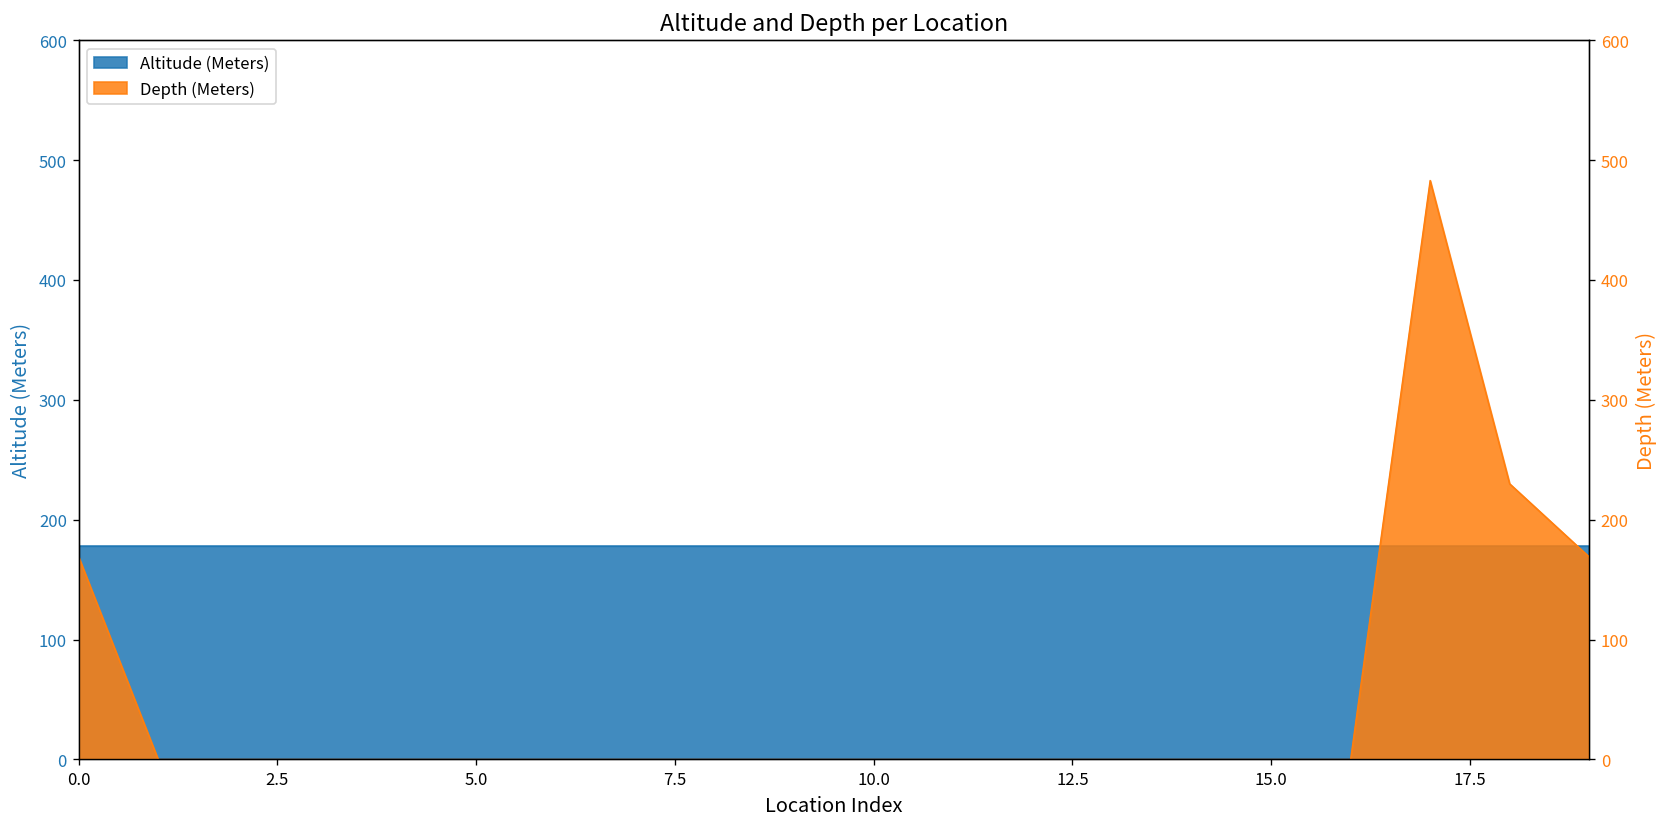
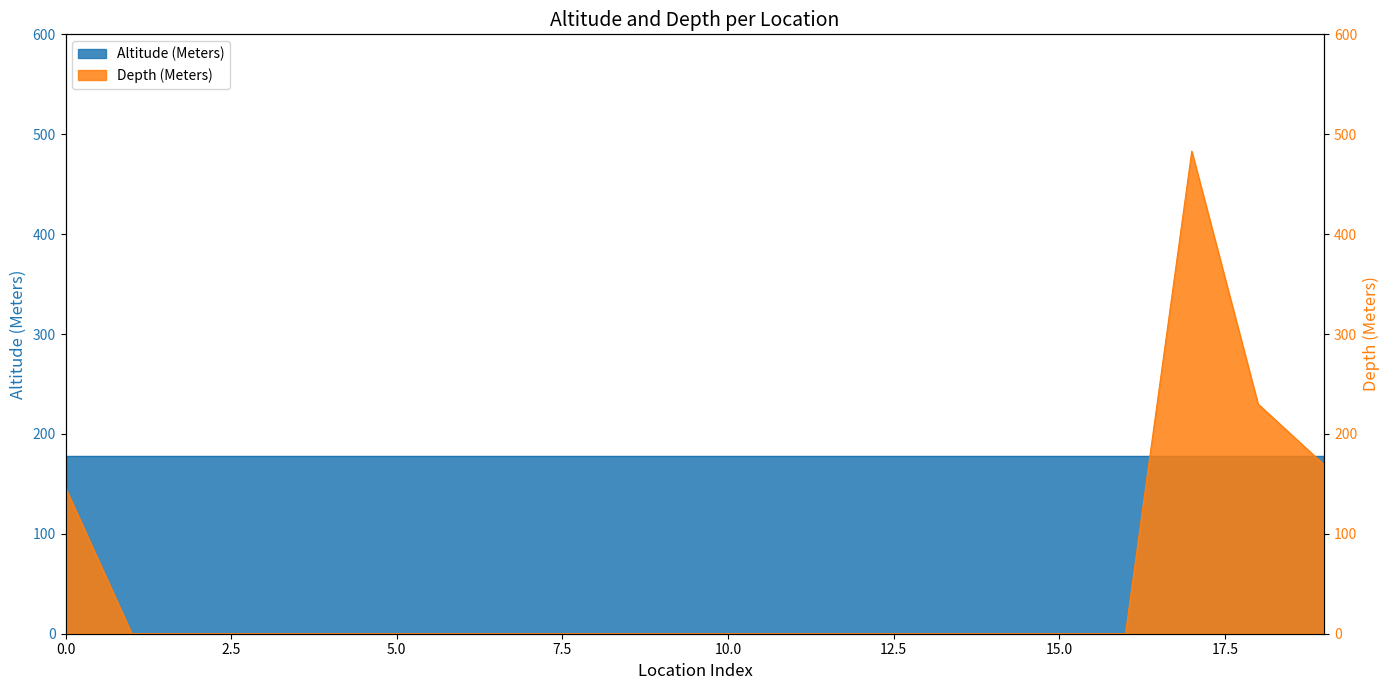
  {
    "Altitude (Meters)": {
      "0.0": 180,
      "5.0": 180,
      "10.0": 180,
      "15.0": 180
    },
    "Depth (Meters)": {
-     "0.0": 170,
+     "0.0": 150,
      "5.0": 0,
      "10.0": 0,
      "15.0": 0
    }
  }
